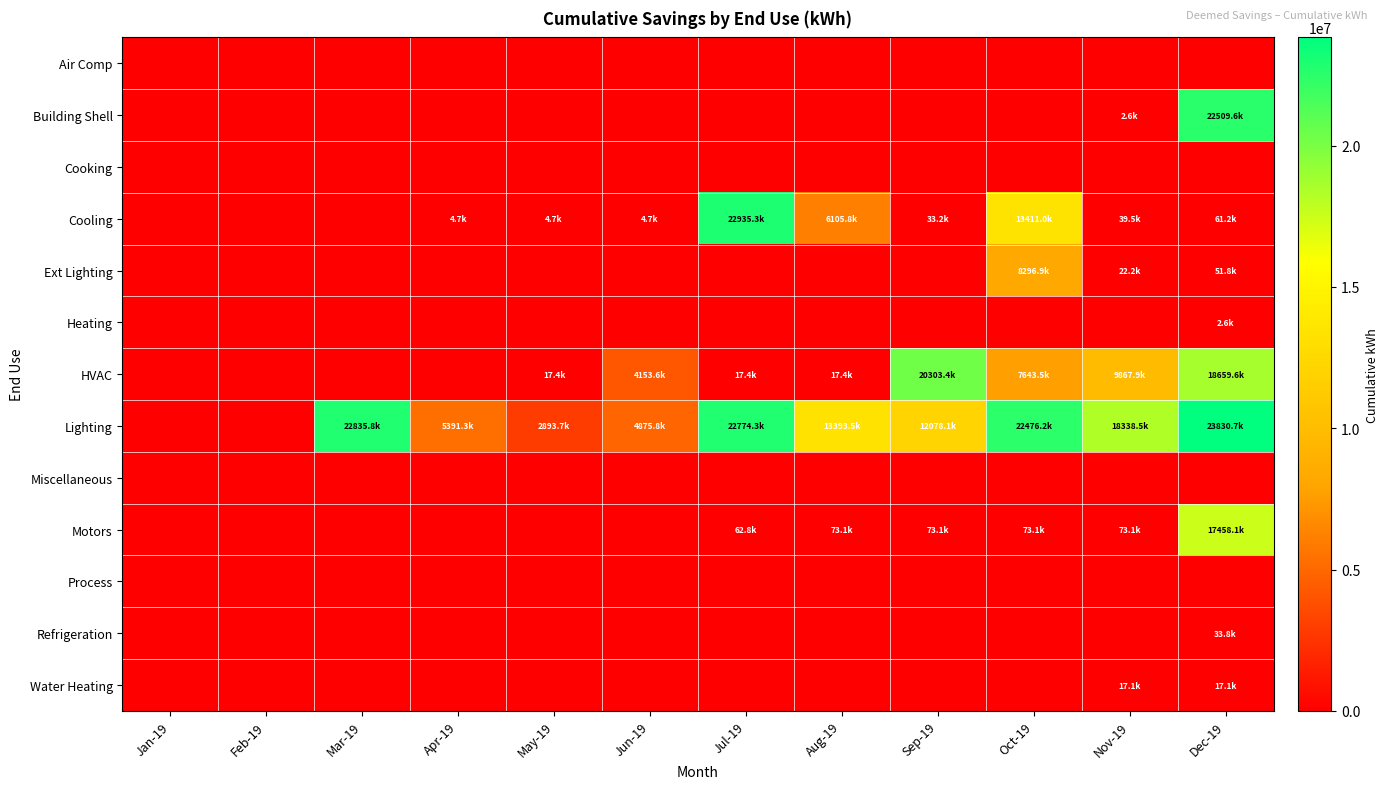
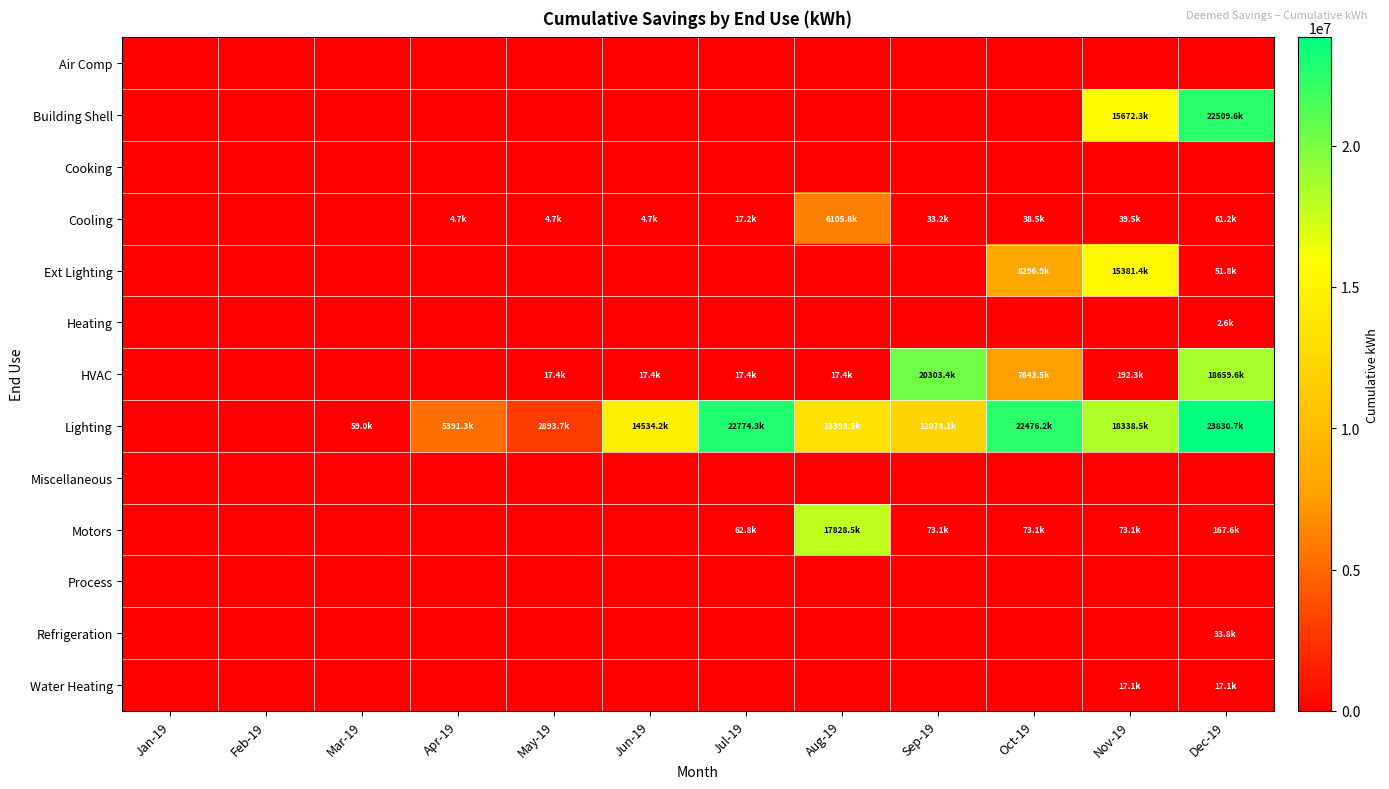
  {
    "Building Shell": {
-     "Nov-19": "2.6k",
+     "Nov-19": "15672.3k",
      "Dec-19": "22509.6k"
    },
    "Cooling": {
      "Apr-19": "4.7k",
      "May-19": "4.7k",
      "Jun-19": "4.7k",
-     "Jul-19": "22935.3k",
+     "Jul-19": "17.2k",
      "Aug-19": "6105.8k",
      "Sep-19": "33.2k",
-     "Oct-19": "13411.0k",
+     "Oct-19": "38.5k",
      "Nov-19": "39.5k",
      "Dec-19": "61.2k"
    },
    "Ext Lighting": {
      "Oct-19": "8296.9k",
-     "Nov-19": "22.2k",
+     "Nov-19": "15381.4k",
      "Dec-19": "51.8k"
    },
    "Heating": {
      "Dec-19": "2.6k"
    },
    "HVAC": {
      "May-19": "17.4k",
-     "Jun-19": "4153.6k",
+     "Jun-19": "17.4k",
      "Jul-19": "17.4k",
      "Aug-19": "17.4k",
      "Sep-19": "20303.4k",
      "Oct-19": "7643.5k",
-     "Nov-19": "9867.9k",
+     "Nov-19": "192.3k",
      "Dec-19": "18659.6k"
    },
    "Lighting": {
-     "Mar-19": "22835.8k",
+     "Mar-19": "59.0k",
      "Apr-19": "5391.3k",
      "May-19": "2893.7k",
-     "Jun-19": "4875.8k",
+     "Jun-19": "14534.2k",
      "Jul-19": "22774.3k",
      "Aug-19": "13393.5k",
      "Sep-19": "12078.1k",
      "Oct-19": "22476.2k",
      "Nov-19": "18338.5k",
      "Dec-19": "23830.7k"
    },
    "Motors": {
      "Jul-19": "62.8k",
-     "Aug-19": "73.1k",
+     "Aug-19": "17828.5k",
      "Sep-19": "73.1k",
      "Oct-19": "73.1k",
      "Nov-19": "73.1k",
-     "Dec-19": "17458.1k"
+     "Dec-19": "167.6k"
    },
    "Refrigeration": {
      "Dec-19": "33.8k"
    },
    "Water Heating": {
      "Nov-19": "17.1k",
      "Dec-19": "17.1k"
    }
  }
